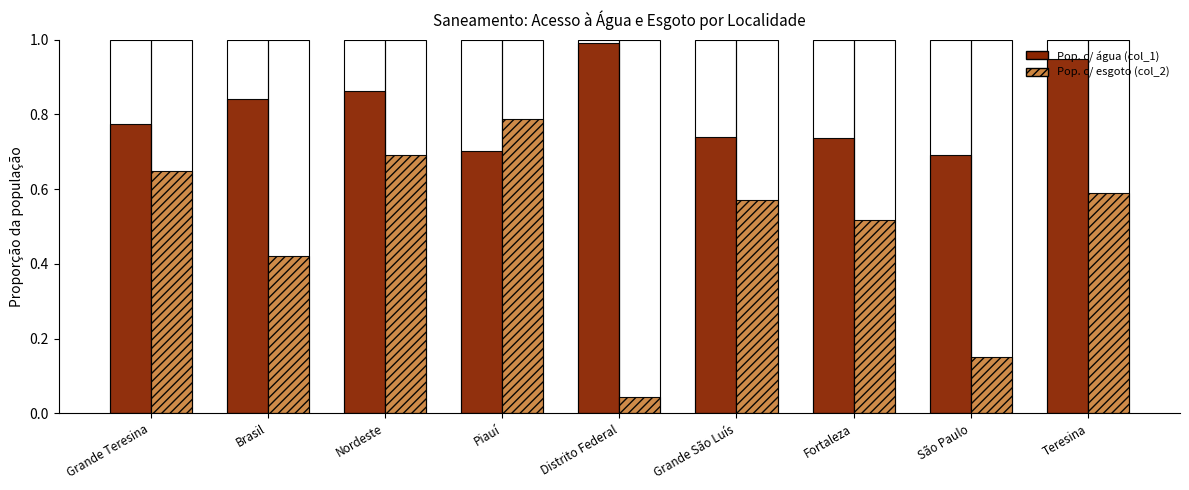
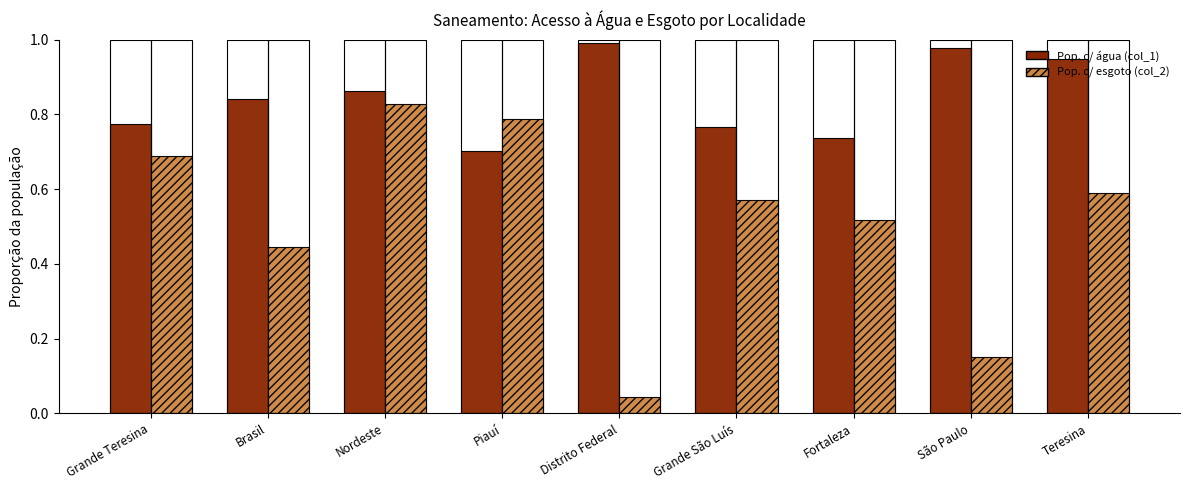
  {
    "Pop. c/ água (col_1)": {
-     "Grande São Luís": 0.74,
-     "São Paulo": 0.69
+     "Grande São Luís": 0.77,
+     "São Paulo": 0.98
    },
    "Pop. c/ esgoto (col_2)": {
-     "Grande Teresina": 0.65,
-     "Brasil": 0.42,
-     "Nordeste": 0.69
+     "Grande Teresina": 0.69,
+     "Brasil": 0.45,
+     "Nordeste": 0.83
    }
  }
